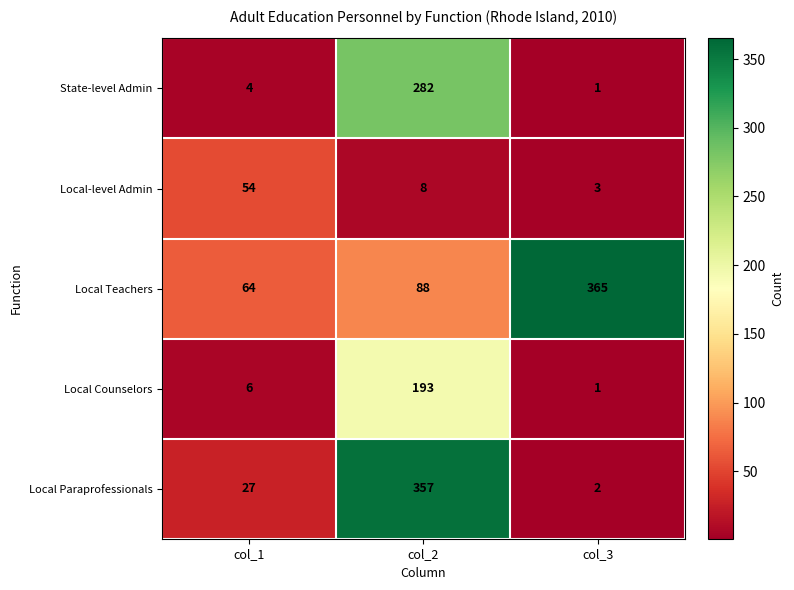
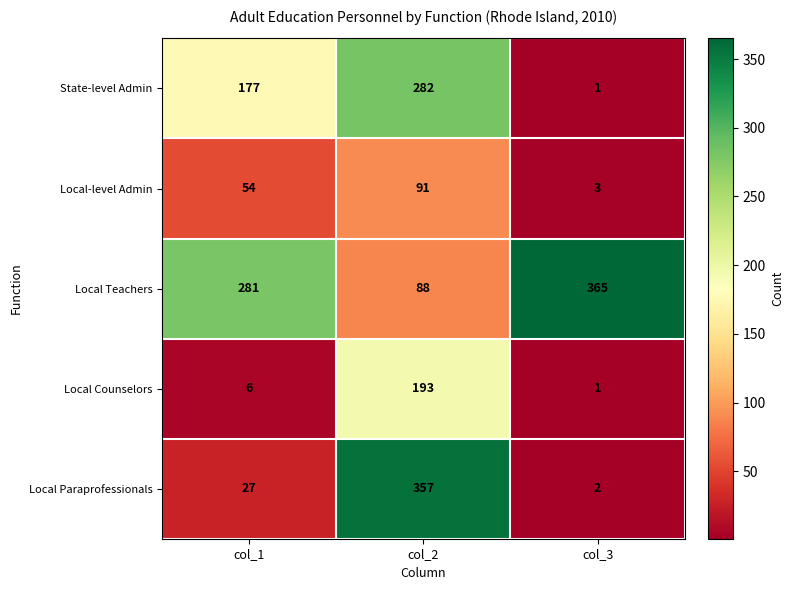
  {
    "State-level Admin": {
-     "col_1": 4,
+     "col_1": 177,
      "col_2": 282,
      "col_3": 1
    },
    "Local-level Admin": {
      "col_1": 54,
-     "col_2": 8,
+     "col_2": 91,
      "col_3": 3
    },
    "Local Teachers": {
-     "col_1": 64,
+     "col_1": 281,
      "col_2": 88,
      "col_3": 365
    },
    "Local Counselors": {
      "col_1": 6,
      "col_2": 193,
      "col_3": 1
    },
    "Local Paraprofessionals": {
      "col_1": 27,
      "col_2": 357,
      "col_3": 2
    }
  }
